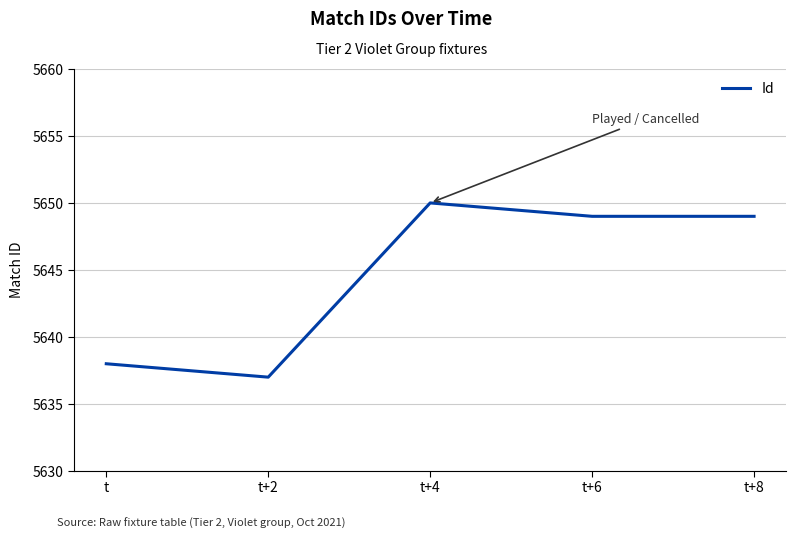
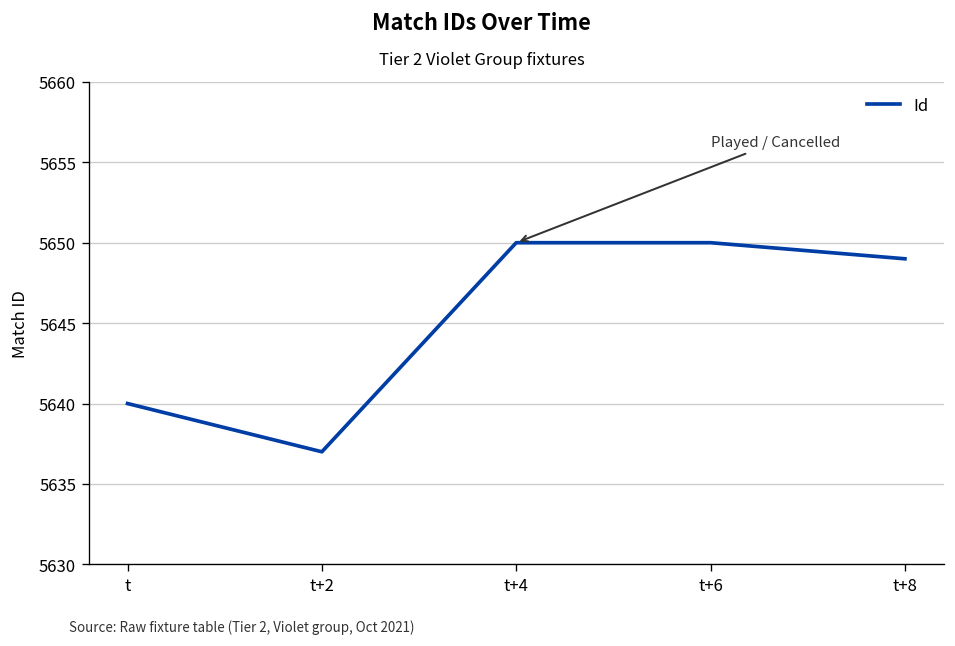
  {
-   "t": 5638,
+   "t": 5640,
    "t+2": 5637,
    "t+4": 5650,
-   "t+6": 5649,
+   "t+6": 5650,
    "t+8": 5649
  }
